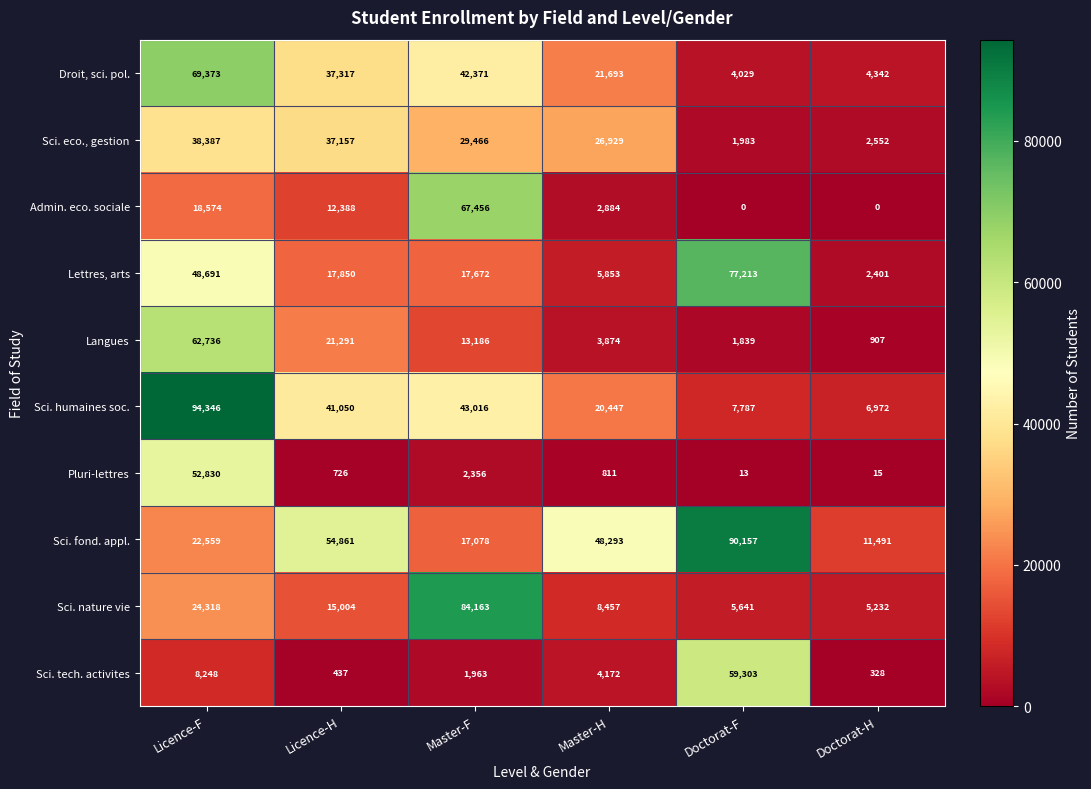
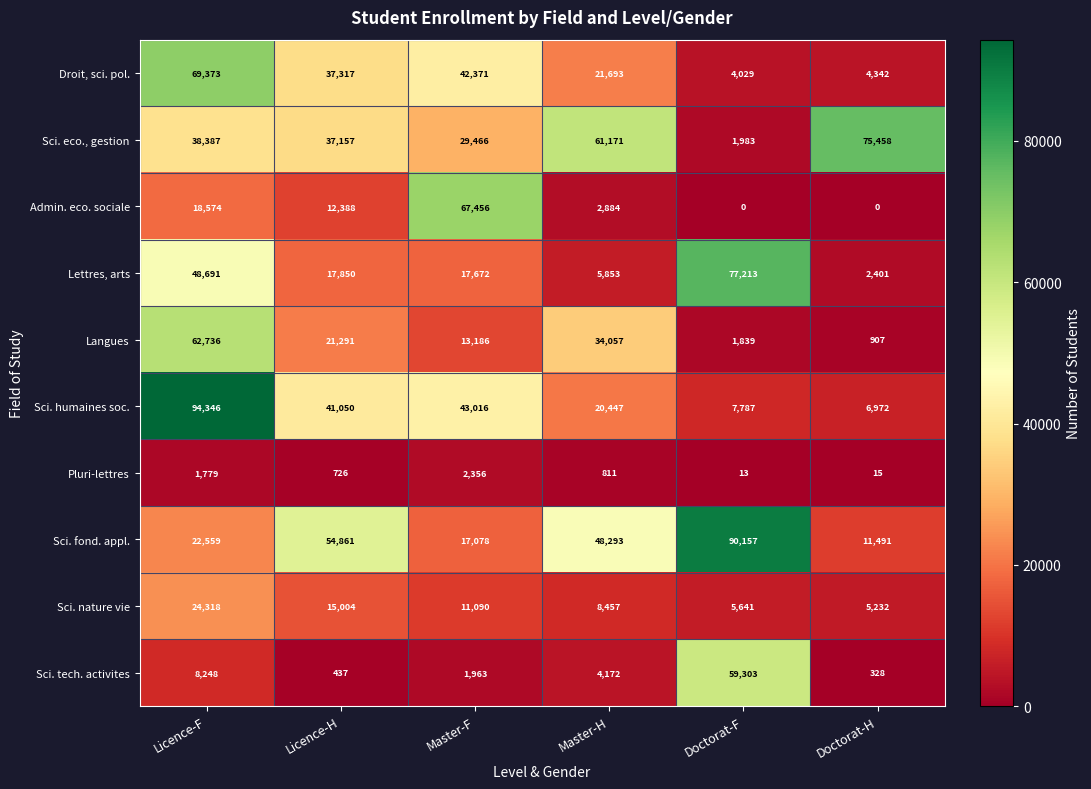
  {
    "Droit, sci. pol.": {
      "Licence-F": "69,373",
      "Licence-H": "37,317",
      "Master-F": "42,371",
      "Master-H": "21,693",
      "Doctorat-F": "4,029",
      "Doctorat-H": "4,342"
    },
    "Sci. eco., gestion": {
      "Licence-F": "38,387",
      "Licence-H": "37,157",
      "Master-F": "29,466",
-     "Master-H": "26,929",
+     "Master-H": "61,171",
      "Doctorat-F": "1,983",
-     "Doctorat-H": "2,552"
+     "Doctorat-H": "75,458"
    },
    "Admin. eco. sociale": {
      "Licence-F": "18,574",
      "Licence-H": "12,388",
      "Master-F": "67,456",
      "Master-H": "2,884",
      "Doctorat-F": "0",
      "Doctorat-H": "0"
    },
    "Lettres, arts": {
      "Licence-F": "48,691",
      "Licence-H": "17,850",
      "Master-F": "17,672",
      "Master-H": "5,853",
      "Doctorat-F": "77,213",
      "Doctorat-H": "2,401"
    },
    "Langues": {
      "Licence-F": "62,736",
      "Licence-H": "21,291",
      "Master-F": "13,186",
-     "Master-H": "3,874",
+     "Master-H": "34,057",
      "Doctorat-F": "1,839",
      "Doctorat-H": "907"
    },
    "Sci. humaines soc.": {
      "Licence-F": "94,346",
      "Licence-H": "41,050",
      "Master-F": "43,016",
      "Master-H": "20,447",
      "Doctorat-F": "7,787",
      "Doctorat-H": "6,972"
    },
    "Pluri-lettres": {
-     "Licence-F": "52,830",
+     "Licence-F": "1,779",
      "Licence-H": "726",
      "Master-F": "2,356",
      "Master-H": "811",
      "Doctorat-F": "13",
      "Doctorat-H": "15"
    },
    "Sci. fond. appl.": {
      "Licence-F": "22,559",
      "Licence-H": "54,861",
      "Master-F": "17,078",
      "Master-H": "48,293",
      "Doctorat-F": "90,157",
      "Doctorat-H": "11,491"
    },
    "Sci. nature vie": {
      "Licence-F": "24,318",
      "Licence-H": "15,004",
-     "Master-F": "84,163",
+     "Master-F": "11,090",
      "Master-H": "8,457",
      "Doctorat-F": "5,641",
      "Doctorat-H": "5,232"
    },
    "Sci. tech. activites": {
      "Licence-F": "8,248",
      "Licence-H": "437",
      "Master-F": "1,963",
      "Master-H": "4,172",
      "Doctorat-F": "59,303",
      "Doctorat-H": "328"
    }
  }
